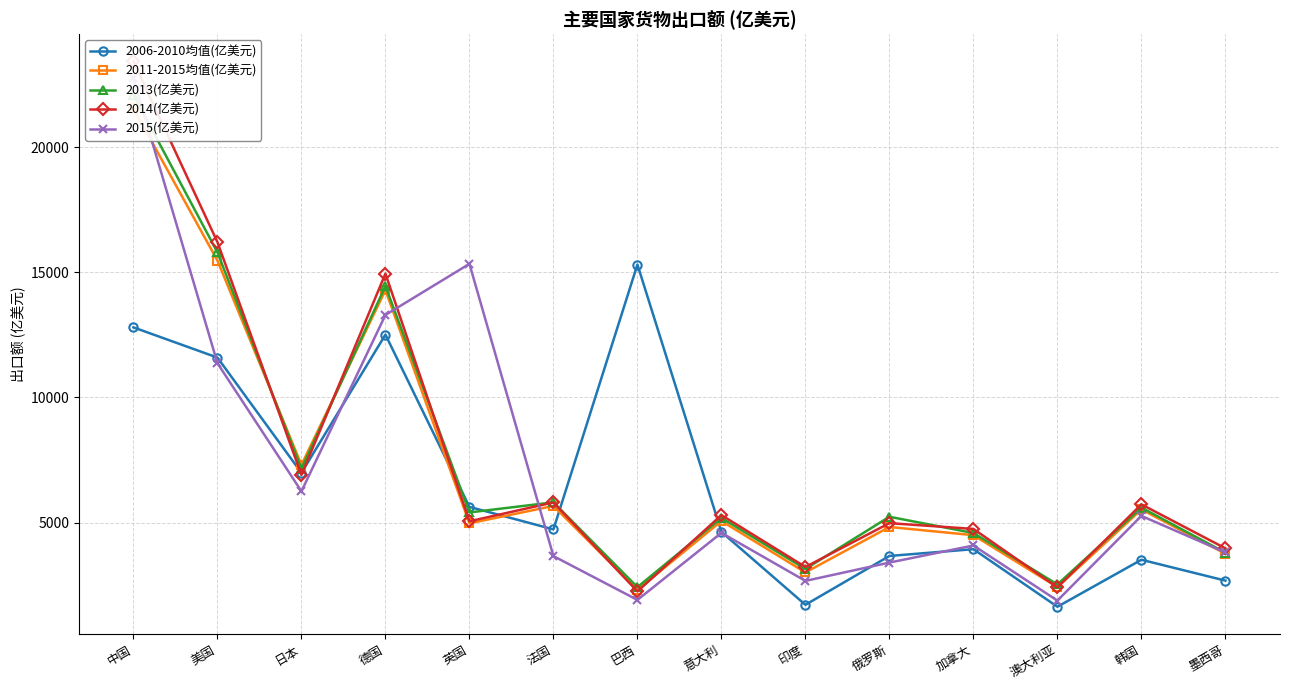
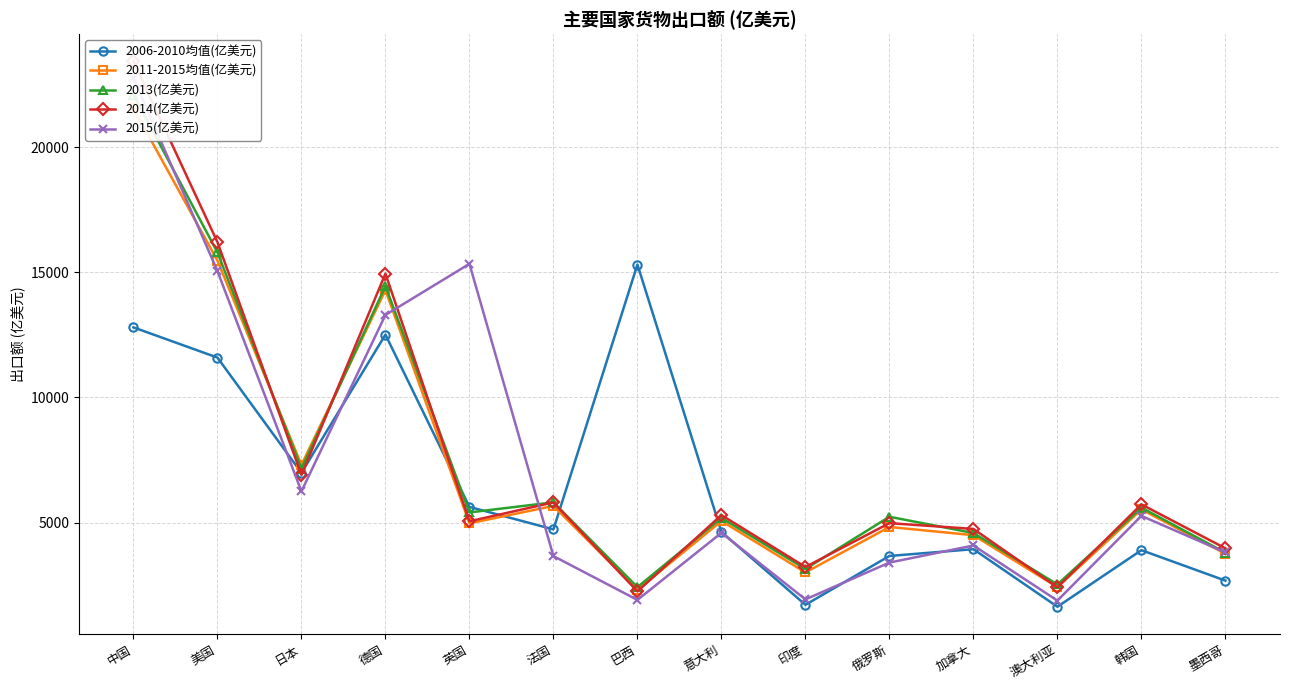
  {
    "2006-2010均值(亿美元)": {
      "中国": 12800,
      "美国": 11600,
      "德国": 12500,
      "英国": 5600,
      "法国": 4700,
      "巴西": 15300,
      "印度": 1700,
      "俄罗斯": 3700,
      "加拿大": 3900,
      "澳大利亚": 1600,
-     "韩国": 3500,
+     "韩国": 3900,
      "墨西哥": 2700
    },
    "2011-2015均值(亿美元)": {
      "美国": 15500,
      "日本": 7300,
      "德国": 14300,
      "法国": 5700,
      "意大利": 5100,
      "印度": 3000,
      "俄罗斯": 4800
    },
    "2013(亿美元)": {
      "美国": 15800,
      "日本": 7200,
      "德国": 14500,
      "英国": 5400,
      "巴西": 2400,
      "意大利": 5200,
      "俄罗斯": 5200,
      "澳大利亚": 2500
    },
    "2014(亿美元)": {
      "美国": 16200,
      "德国": 14900,
      "意大利": 5300,
      "俄罗斯": 5000,
      "加拿大": 4700,
      "韩国": 5700,
      "墨西哥": 4000
    },
    "2015(亿美元)": {
-     "美国": 11400,
+     "美国": 15000,
      "日本": 6200,
      "德国": 13300,
      "英国": 15300,
      "法国": 3700,
      "巴西": 1900,
-     "印度": 2700,
+     "印度": 1900,
      "俄罗斯": 3400,
      "加拿大": 4100,
      "澳大利亚": 1900,
      "韩国": 5300
    }
  }
